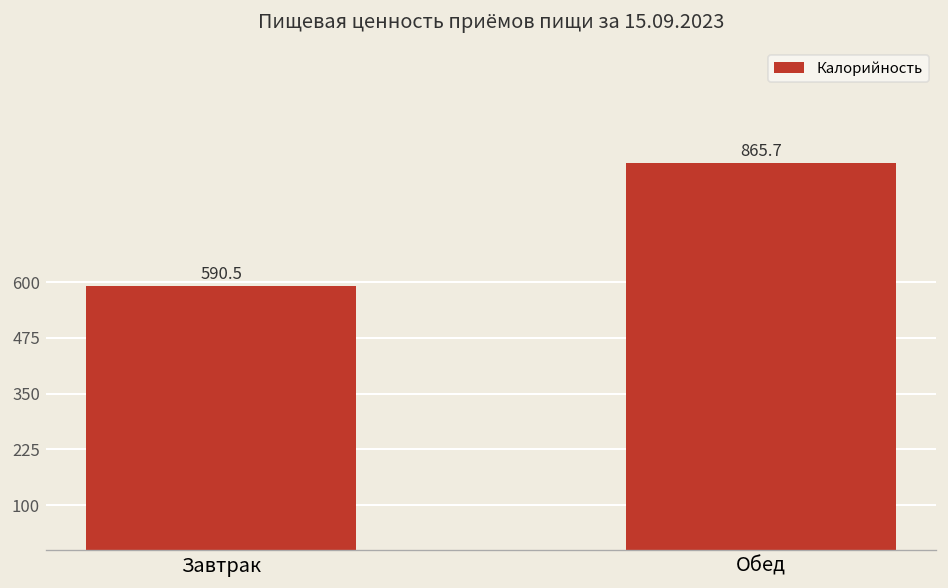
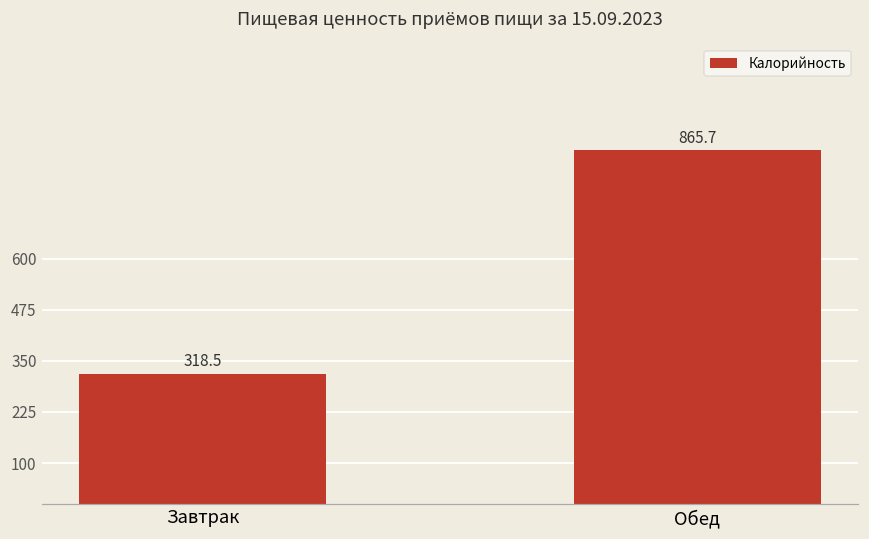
  {
-   "Завтрак": 590.5,
+   "Завтрак": 318.5,
    "Обед": 865.7
  }
